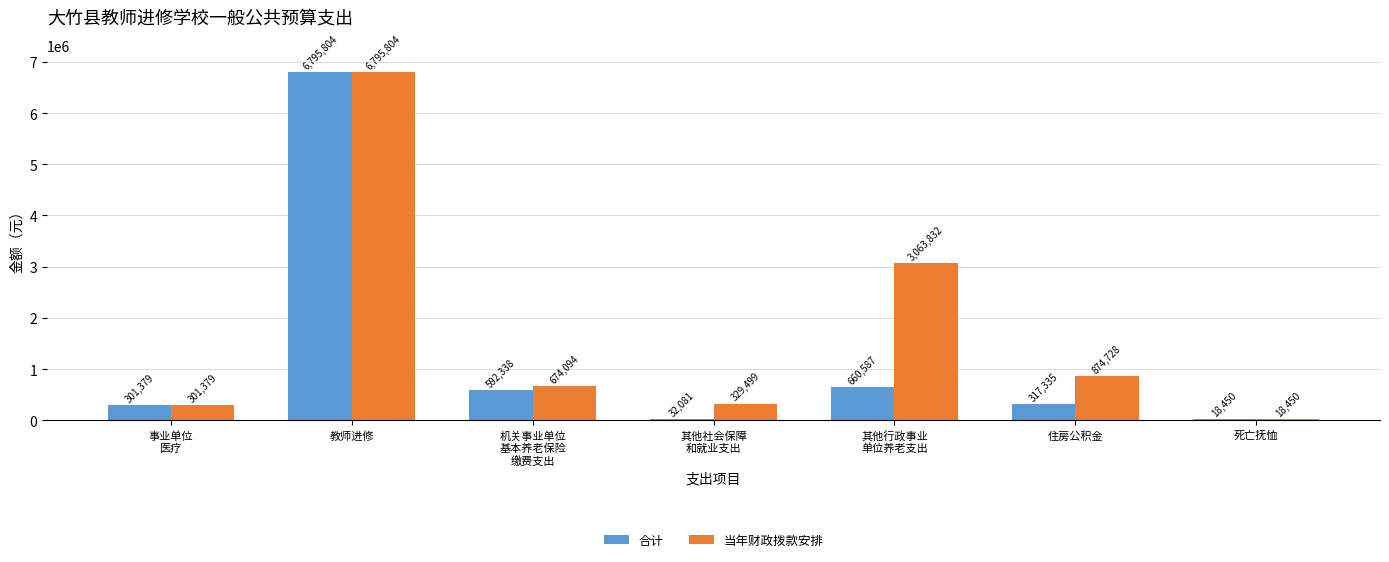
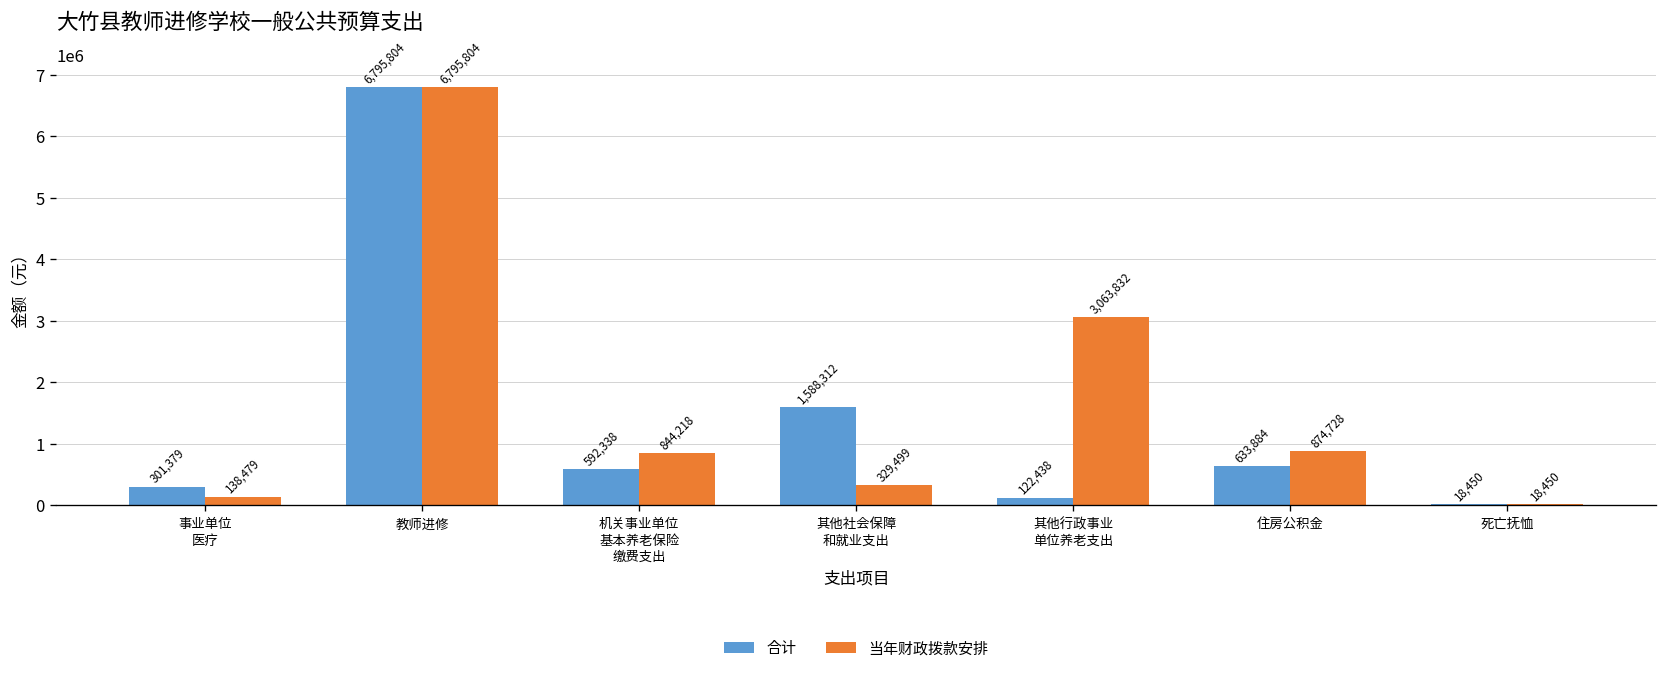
  {
    "合计": {
      "事业单位 医疗": "301,379",
      "教师进修": "6,795,804",
      "机关事业单位 基本养老保险 缴费支出": "592,338",
-     "其他社会保障 和就业支出": "32,081",
-     "其他行政事业 单位养老支出": "660,587",
-     "住房公积金": "317,335",
+     "其他社会保障 和就业支出": "1,588,312",
+     "其他行政事业 单位养老支出": "122,438",
+     "住房公积金": "633,884",
      "死亡抚恤": "18,450"
    },
    "当年财政拨款安排": {
-     "事业单位 医疗": "301,379",
+     "事业单位 医疗": "138,479",
      "教师进修": "6,795,804",
-     "机关事业单位 基本养老保险 缴费支出": "674,094",
+     "机关事业单位 基本养老保险 缴费支出": "844,218",
      "其他社会保障 和就业支出": "329,499",
      "其他行政事业 单位养老支出": "3,063,832",
      "住房公积金": "874,728",
      "死亡抚恤": "18,450"
    }
  }
